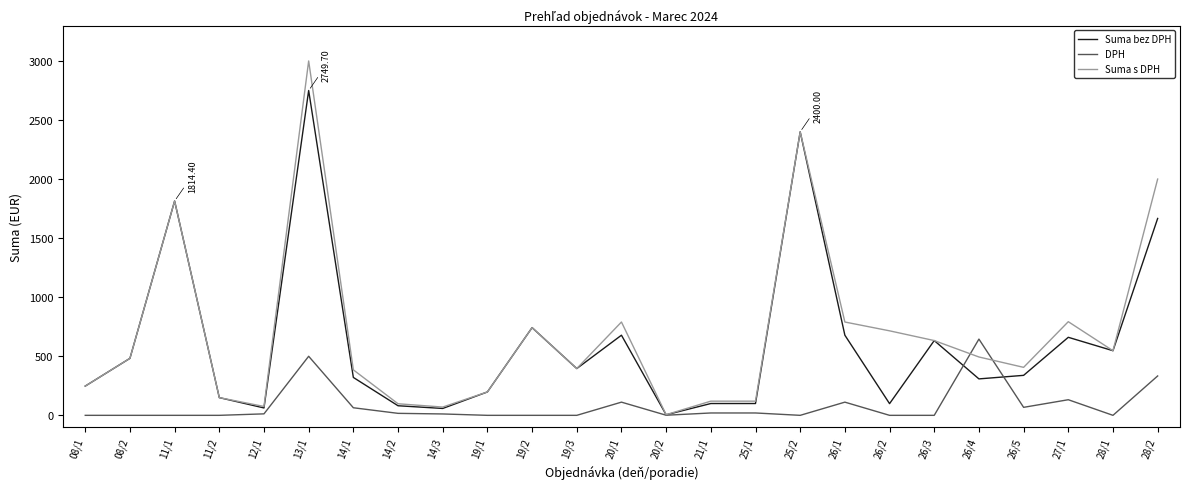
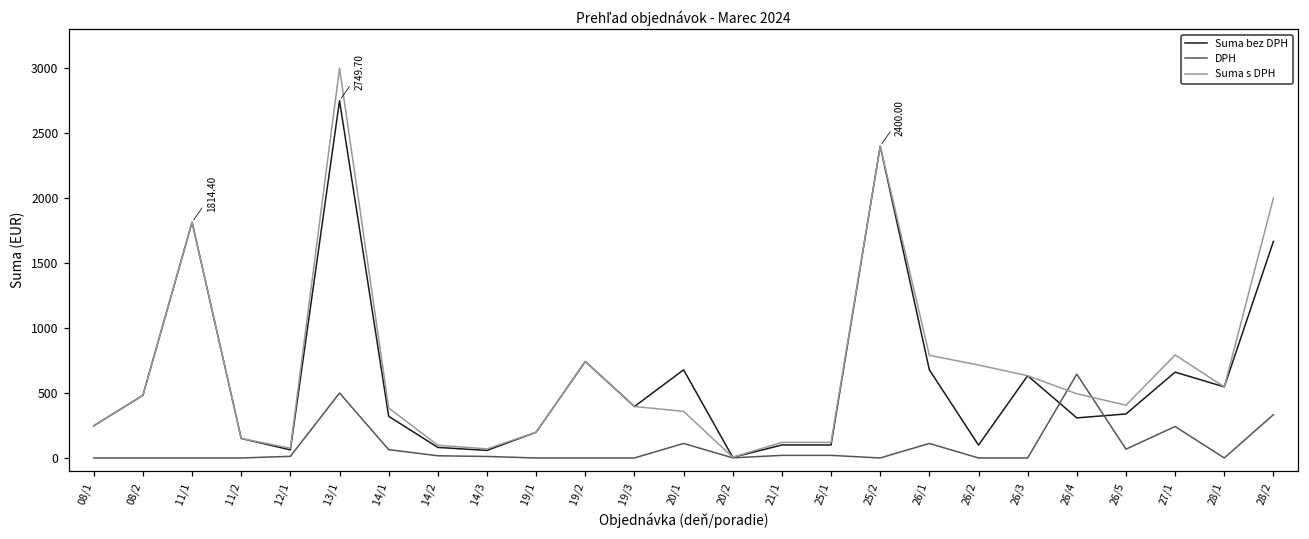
  {
    "Suma bez DPH": {
      "14/1": 320,
      "20/1": 680,
      "26/1": 680,
      "26/2": 100,
      "26/4": 310,
      "26/5": 340,
      "27/1": 660,
      "28/2": 1670
    },
    "DPH": {
      "08/1": 0,
      "08/2": 0,
      "11/1": 0,
      "11/2": 0,
      "12/1": 10,
      "13/1": 500,
      "14/1": 60,
      "14/2": 20,
      "14/3": 10,
      "19/1": 0,
      "19/2": 0,
      "19/3": 0,
      "20/1": 110,
      "21/1": 20,
      "25/1": 20,
      "25/2": 0,
      "26/1": 110,
      "26/2": 0,
      "26/3": 0,
      "26/4": 650,
      "26/5": 70,
-     "27/1": 130,
+     "27/1": 240,
      "28/1": 0,
      "28/2": 330
    },
    "Suma s DPH": {
      "14/1": 390,
-     "20/1": 790,
+     "20/1": 360,
      "26/1": 790,
      "26/2": 720,
      "26/4": 490,
      "26/5": 410,
      "27/1": 790,
      "28/2": 2000
    }
  }
